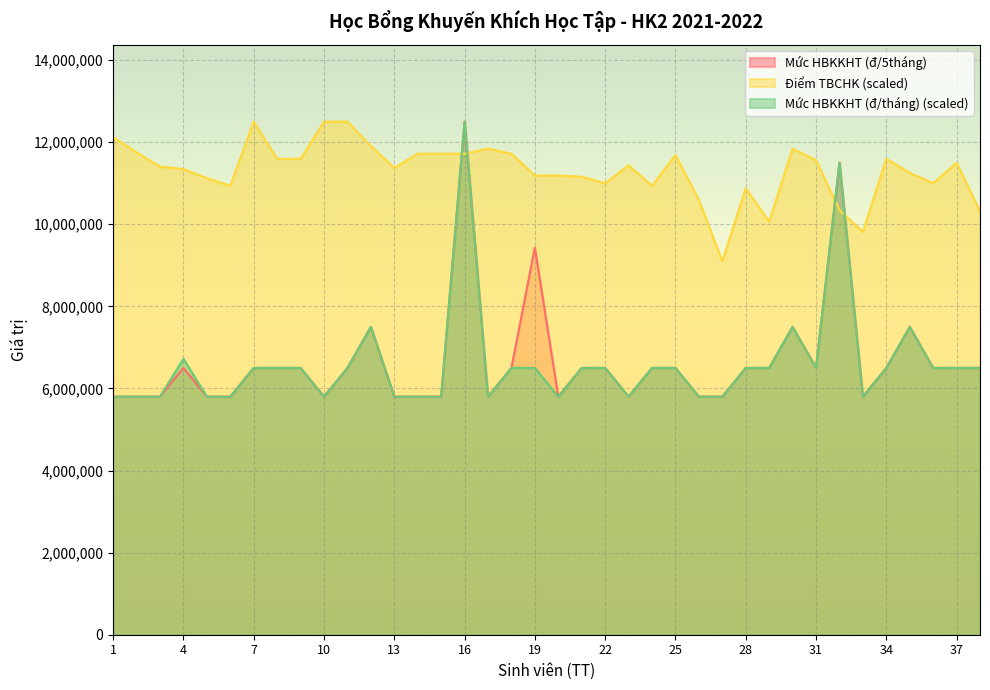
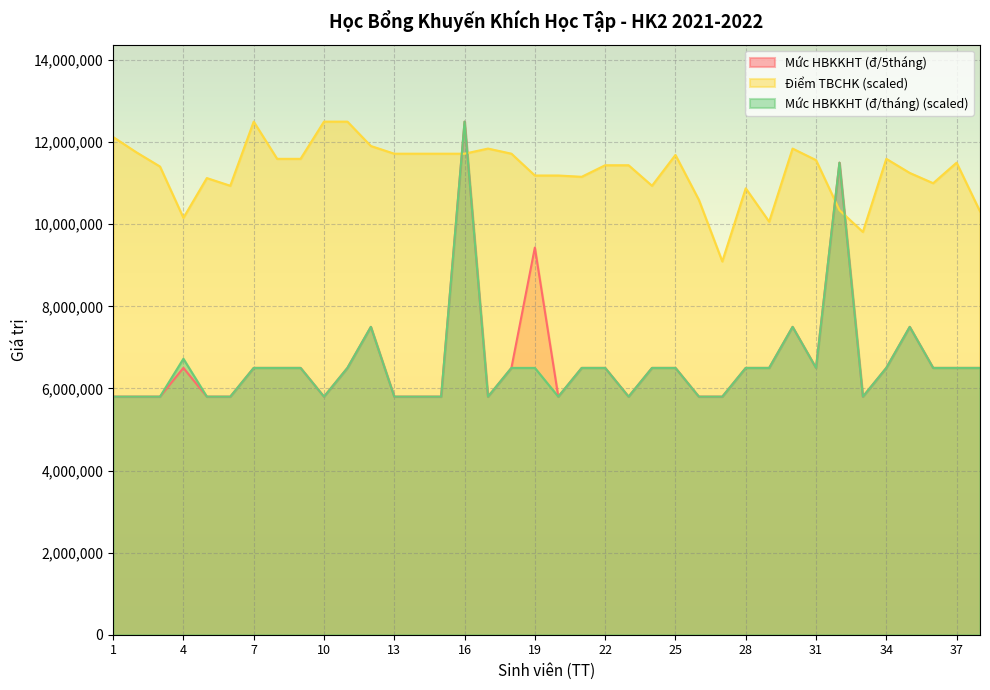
  {
    "Mức HBKKHT (đ/5tháng)": {
      "4": "6,500,000",
      "19": "9,400,000"
    },
    "Điểm TBCHK (scaled)": {
      "1": "12,100,000",
-     "4": "11,300,000",
+     "4": "10,200,000",
      "7": "12,500,000",
      "10": "12,500,000",
-     "13": "11,400,000",
+     "13": "11,700,000",
      "16": "11,700,000",
      "19": "11,200,000",
-     "22": "11,000,000",
+     "22": "11,400,000",
      "25": "11,700,000",
      "28": "10,900,000",
      "31": "11,600,000",
      "34": "11,600,000",
      "37": "11,500,000"
    },
    "Mức HBKKHT (đ/tháng) (scaled)": {
      "4": "6,700,000",
      "19": "6,500,000"
    }
  }
